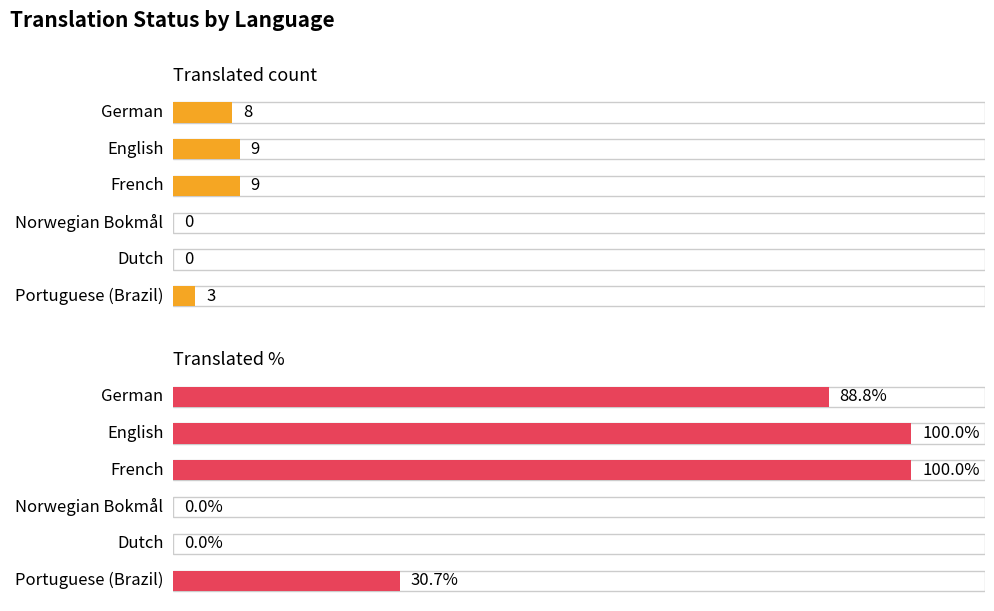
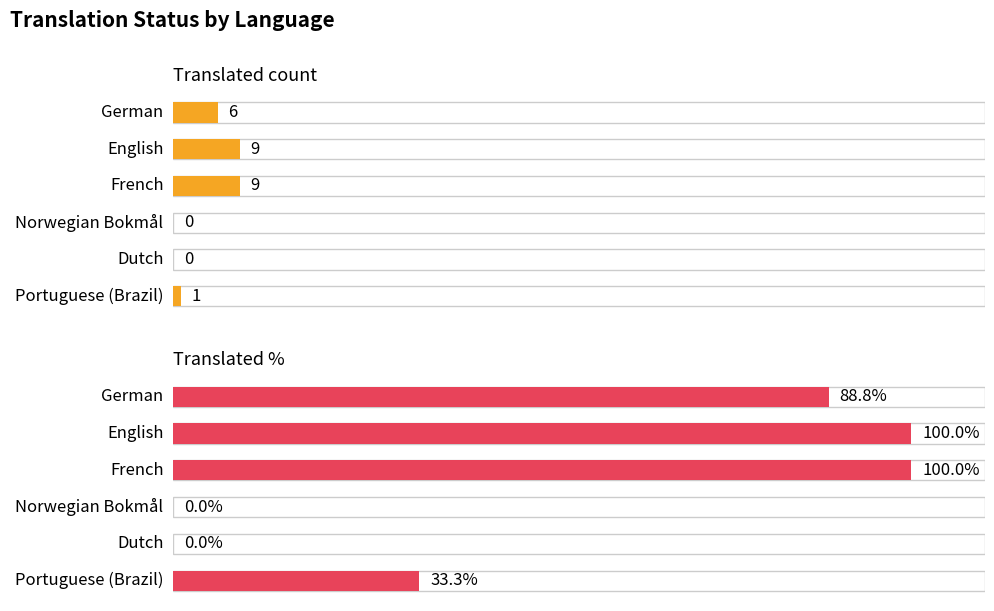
  {
    "Translated count": {
-     "German": "8",
+     "German": "6",
      "English": "9",
      "French": "9",
      "Norwegian Bokmål": "0",
      "Dutch": "0",
-     "Portuguese (Brazil)": "3"
+     "Portuguese (Brazil)": "1"
    },
    "Translated %": {
      "German": "88.8%",
      "English": "100.0%",
      "French": "100.0%",
      "Norwegian Bokmål": "0.0%",
      "Dutch": "0.0%",
-     "Portuguese (Brazil)": "30.7%"
+     "Portuguese (Brazil)": "33.3%"
    }
  }
